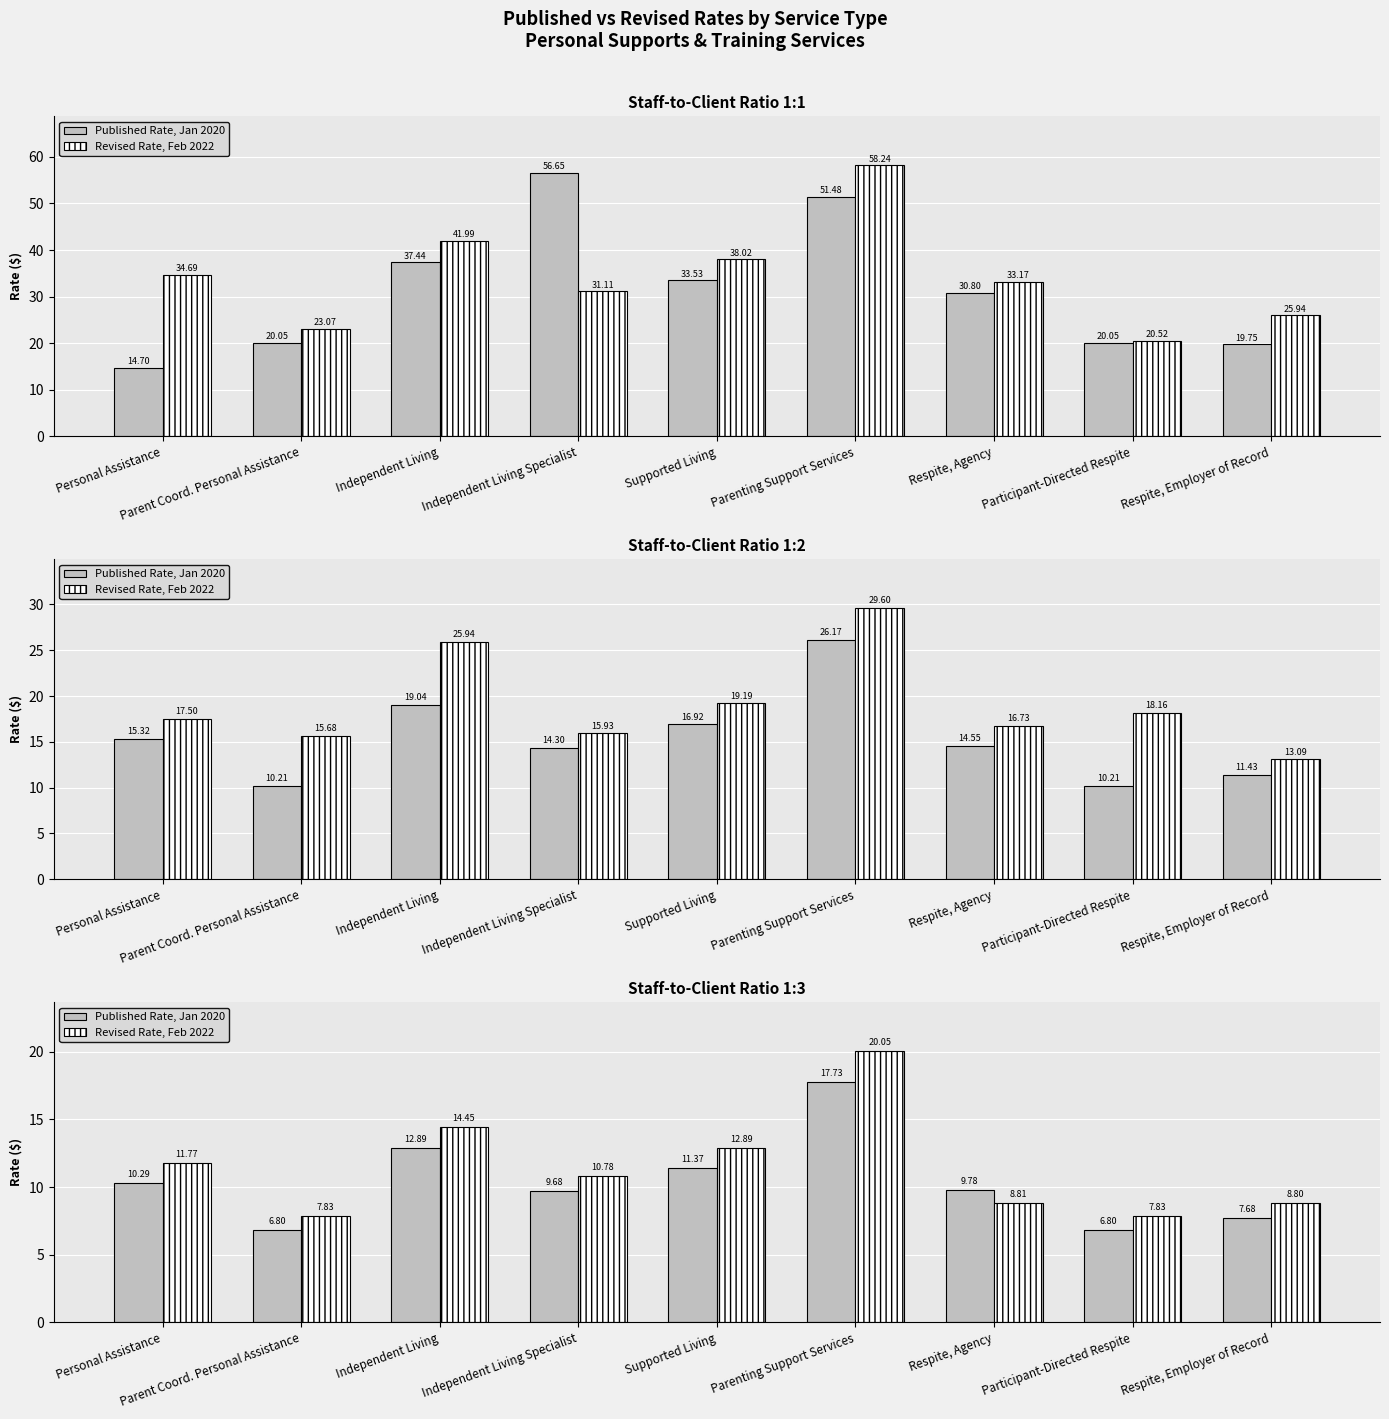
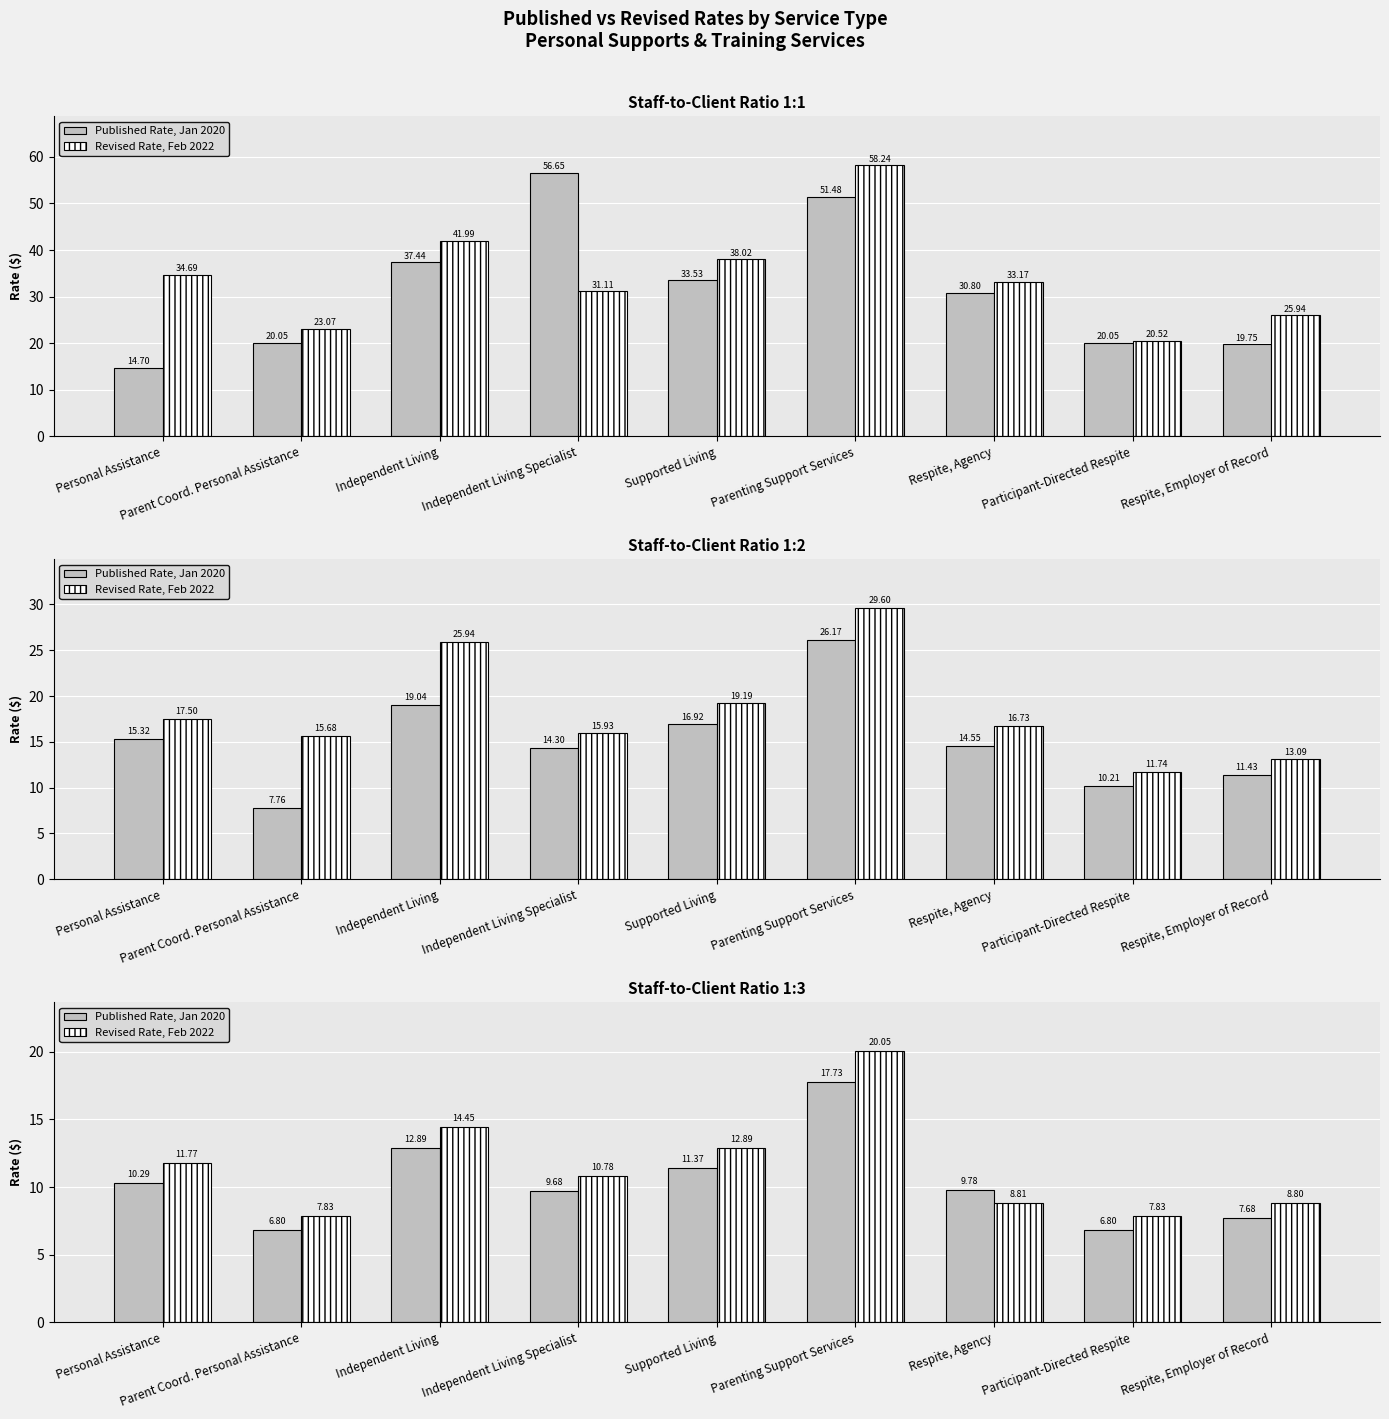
  {
    "Staff-to-Client Ratio 1:1": {
      "Published Rate, Jan 2020": {
        "Personal Assistance": 14.70,
        "Parent Coord. Personal Assistance": 20.05,
        "Independent Living": 37.44,
        "Independent Living Specialist": 56.65,
        "Supported Living": 33.53,
        "Parenting Support Services": 51.48,
        "Respite, Agency": 30.80,
        "Participant-Directed Respite": 20.05,
        "Respite, Employer of Record": 19.75
      },
      "Revised Rate, Feb 2022": {
        "Personal Assistance": 34.69,
        "Parent Coord. Personal Assistance": 23.07,
        "Independent Living": 41.99,
        "Independent Living Specialist": 31.11,
        "Supported Living": 38.02,
        "Parenting Support Services": 58.24,
        "Respite, Agency": 33.17,
        "Participant-Directed Respite": 20.52,
        "Respite, Employer of Record": 25.94
      }
    },
    "Staff-to-Client Ratio 1:2": {
      "Published Rate, Jan 2020": {
        "Personal Assistance": 15.32,
-       "Parent Coord. Personal Assistance": 10.21,
+       "Parent Coord. Personal Assistance": 7.76,
        "Independent Living": 19.04,
        "Independent Living Specialist": 14.30,
        "Supported Living": 16.92,
        "Parenting Support Services": 26.17,
        "Respite, Agency": 14.55,
        "Participant-Directed Respite": 10.21,
        "Respite, Employer of Record": 11.43
      },
      "Revised Rate, Feb 2022": {
        "Personal Assistance": 17.50,
        "Parent Coord. Personal Assistance": 15.68,
        "Independent Living": 25.94,
        "Independent Living Specialist": 15.93,
        "Supported Living": 19.19,
        "Parenting Support Services": 29.60,
        "Respite, Agency": 16.73,
-       "Participant-Directed Respite": 18.16,
+       "Participant-Directed Respite": 11.74,
        "Respite, Employer of Record": 13.09
      }
    },
    "Staff-to-Client Ratio 1:3": {
      "Published Rate, Jan 2020": {
        "Personal Assistance": 10.29,
        "Parent Coord. Personal Assistance": 6.80,
        "Independent Living": 12.89,
        "Independent Living Specialist": 9.68,
        "Supported Living": 11.37,
        "Parenting Support Services": 17.73,
        "Respite, Agency": 9.78,
        "Participant-Directed Respite": 6.80,
        "Respite, Employer of Record": 7.68
      },
      "Revised Rate, Feb 2022": {
        "Personal Assistance": 11.77,
        "Parent Coord. Personal Assistance": 7.83,
        "Independent Living": 14.45,
        "Independent Living Specialist": 10.78,
        "Supported Living": 12.89,
        "Parenting Support Services": 20.05,
        "Respite, Agency": 8.81,
        "Participant-Directed Respite": 7.83,
        "Respite, Employer of Record": 8.80
      }
    }
  }
